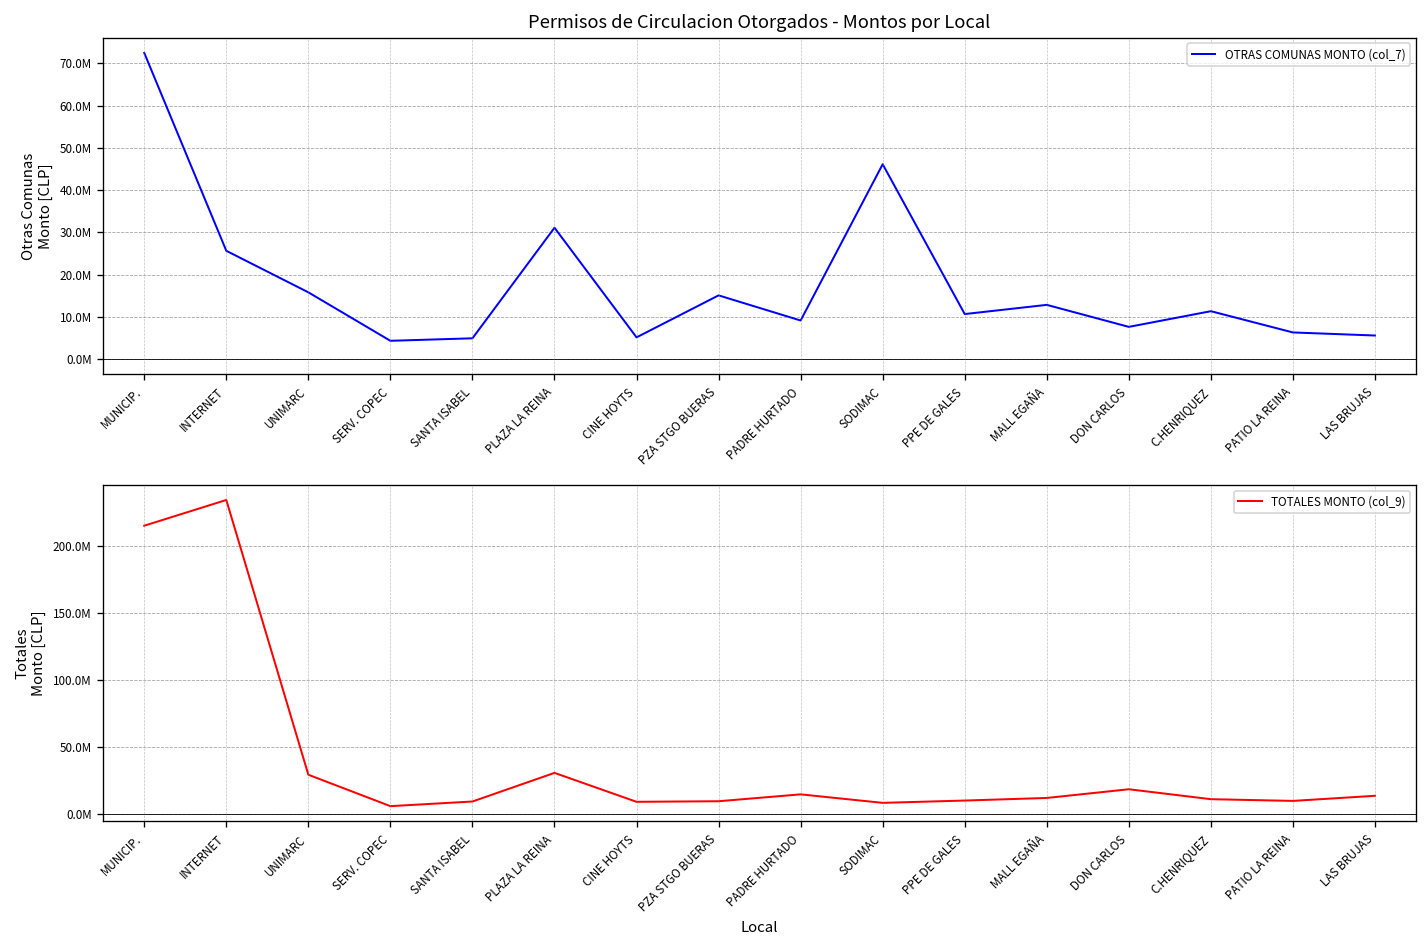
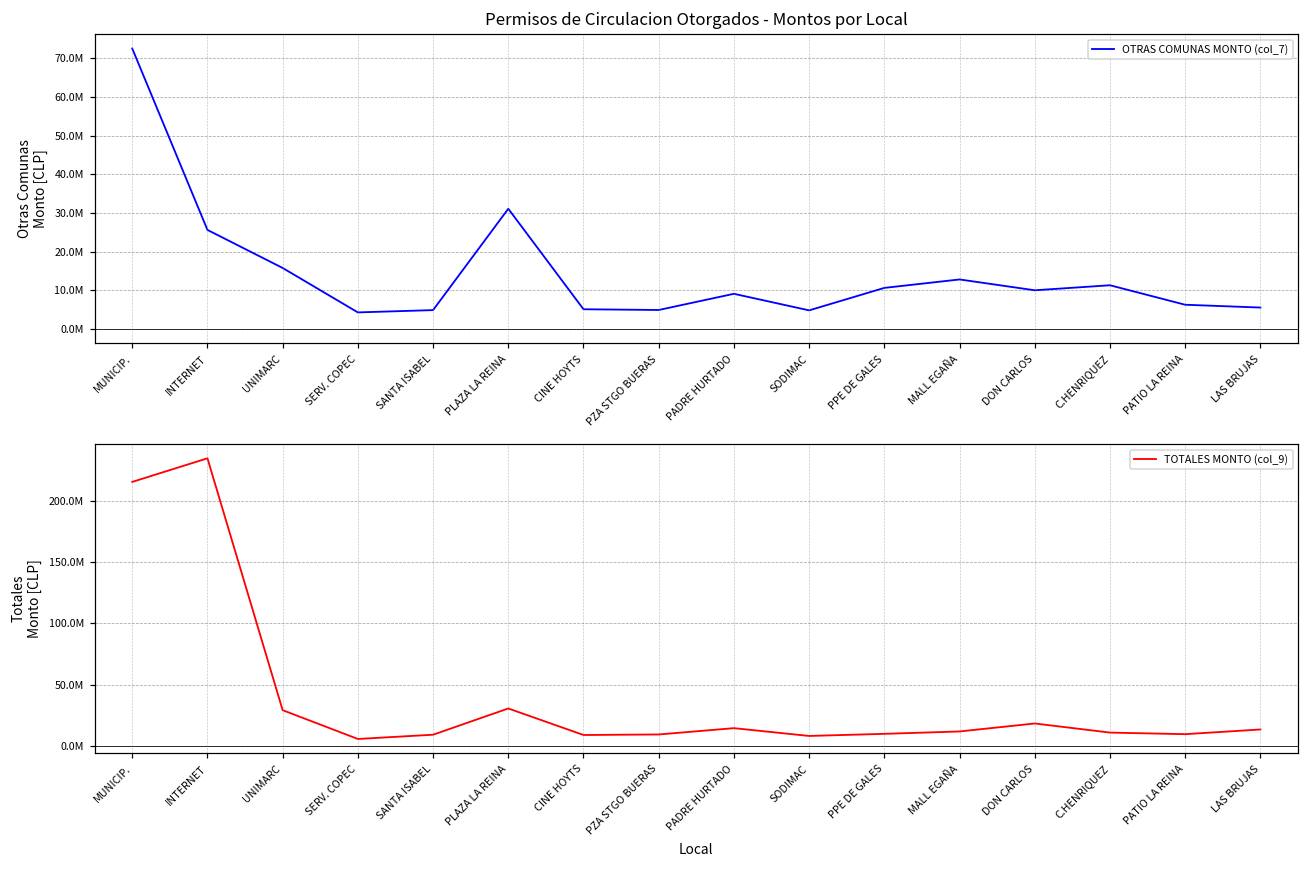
  {
    "Permisos de Circulacion Otorgados - Montos por Local": {
      "MUNICIP.": 73000000,
      "INTERNET": 26000000,
      "UNIMARC": 16000000,
      "SERV. COPEC": 4000000,
      "SANTA ISABEL": 5000000,
      "PLAZA LA REINA": 31000000,
      "CINE HOYTS": 5000000,
-     "PZA STGO BUERAS": 15000000,
+     "PZA STGO BUERAS": 5000000,
      "PADRE HURTADO": 9000000,
-     "SODIMAC": 46000000,
+     "SODIMAC": 5000000,
      "PPE DE GALES": 11000000,
      "MALL EGAÑA": 13000000,
-     "DON CARLOS": 8000000,
+     "DON CARLOS": 10000000,
      "C.HENRIQUEZ": 11000000,
      "PATIO LA REINA": 6000000,
      "LAS BRUJAS": 6000000
    }
  }
